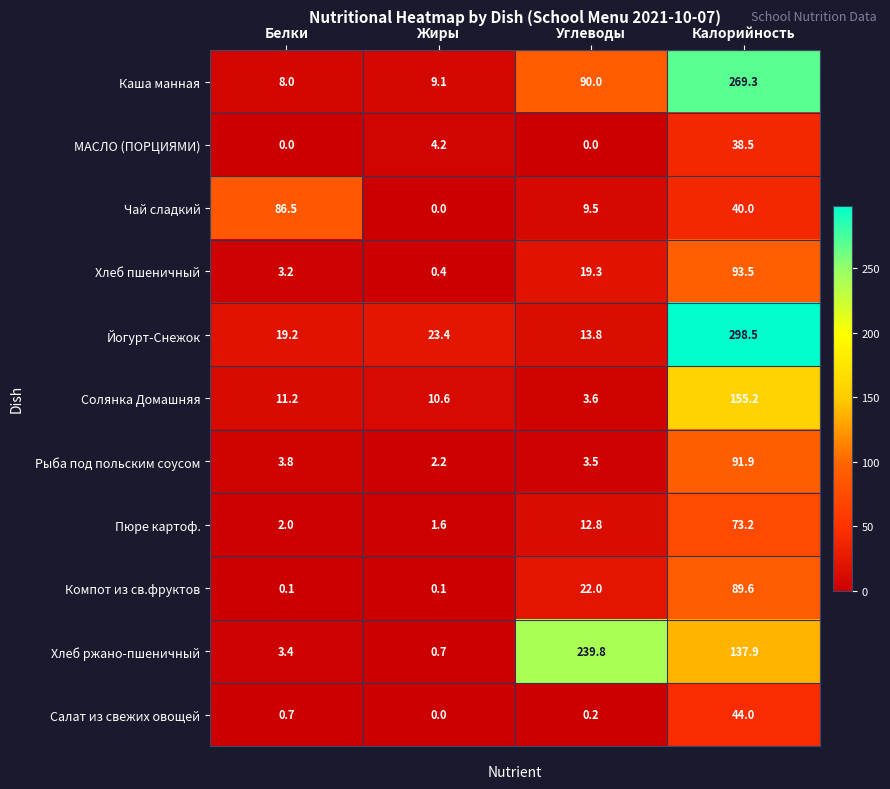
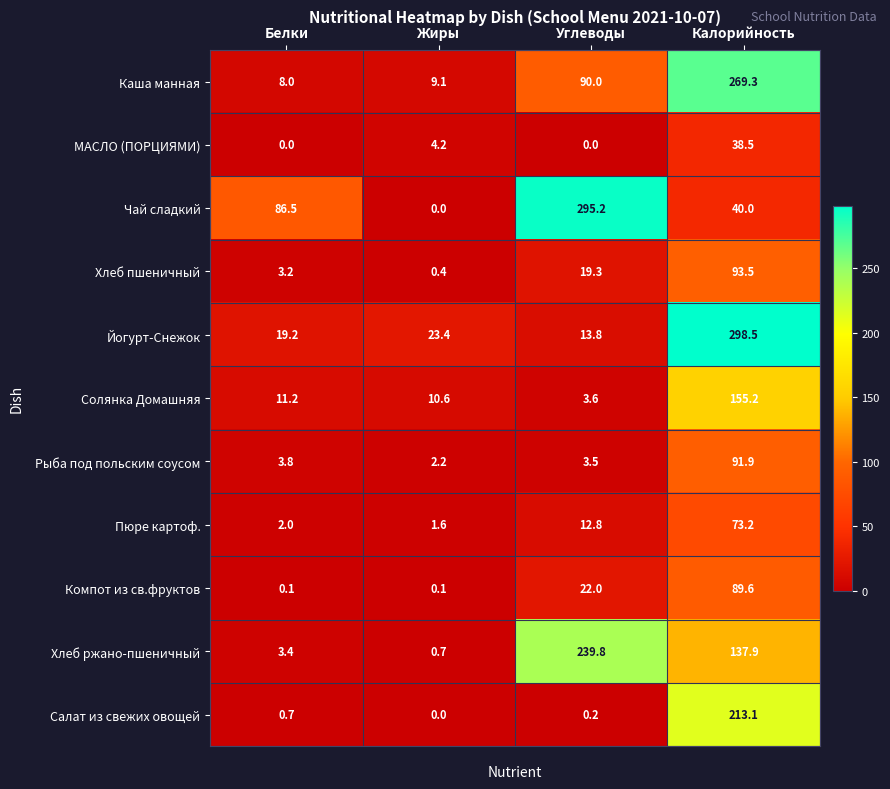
  {
    "Каша манная": {
      "Белки": 8.0,
      "Жиры": 9.1,
      "Углеводы": 90.0,
      "Калорийность": 269.3
    },
    "МАСЛО (ПОРЦИЯМИ)": {
      "Белки": 0.0,
      "Жиры": 4.2,
      "Углеводы": 0.0,
      "Калорийность": 38.5
    },
    "Чай сладкий": {
      "Белки": 86.5,
      "Жиры": 0.0,
-     "Углеводы": 9.5,
+     "Углеводы": 295.2,
      "Калорийность": 40.0
    },
    "Хлеб пшеничный": {
      "Белки": 3.2,
      "Жиры": 0.4,
      "Углеводы": 19.3,
      "Калорийность": 93.5
    },
    "Йогурт-Снежок": {
      "Белки": 19.2,
      "Жиры": 23.4,
      "Углеводы": 13.8,
      "Калорийность": 298.5
    },
    "Солянка Домашняя": {
      "Белки": 11.2,
      "Жиры": 10.6,
      "Углеводы": 3.6,
      "Калорийность": 155.2
    },
    "Рыба под польским соусом": {
      "Белки": 3.8,
      "Жиры": 2.2,
      "Углеводы": 3.5,
      "Калорийность": 91.9
    },
    "Пюре картоф.": {
      "Белки": 2.0,
      "Жиры": 1.6,
      "Углеводы": 12.8,
      "Калорийность": 73.2
    },
    "Компот из св.фруктов": {
      "Белки": 0.1,
      "Жиры": 0.1,
      "Углеводы": 22.0,
      "Калорийность": 89.6
    },
    "Хлеб ржано-пшеничный": {
      "Белки": 3.4,
      "Жиры": 0.7,
      "Углеводы": 239.8,
      "Калорийность": 137.9
    },
    "Салат из свежих овощей": {
      "Белки": 0.7,
      "Жиры": 0.0,
      "Углеводы": 0.2,
-     "Калорийность": 44.0
+     "Калорийность": 213.1
    }
  }
